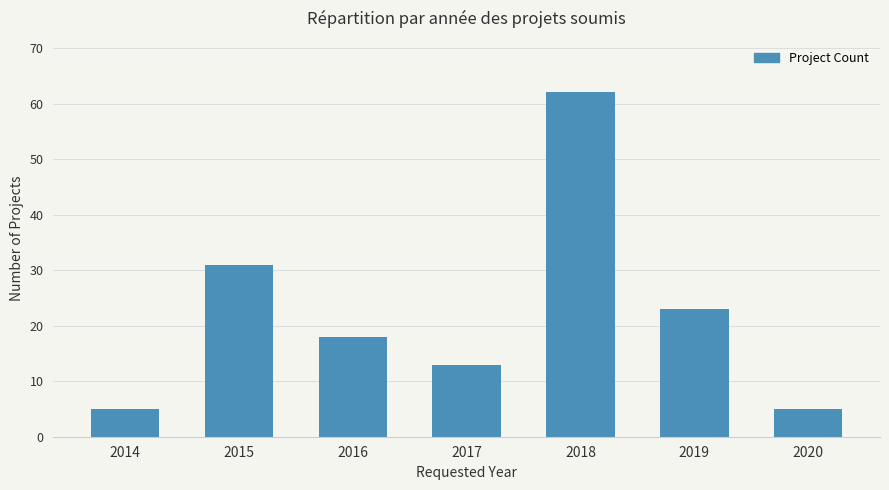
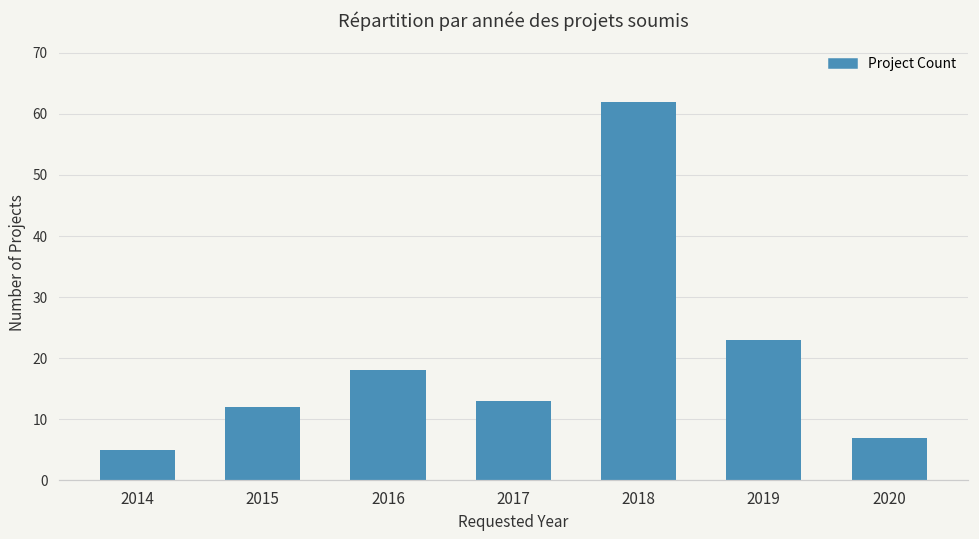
  {
    "2014": 5,
-   "2015": 31,
+   "2015": 12,
    "2016": 18,
    "2017": 13,
    "2018": 62,
    "2019": 23,
-   "2020": 5
+   "2020": 7
  }
